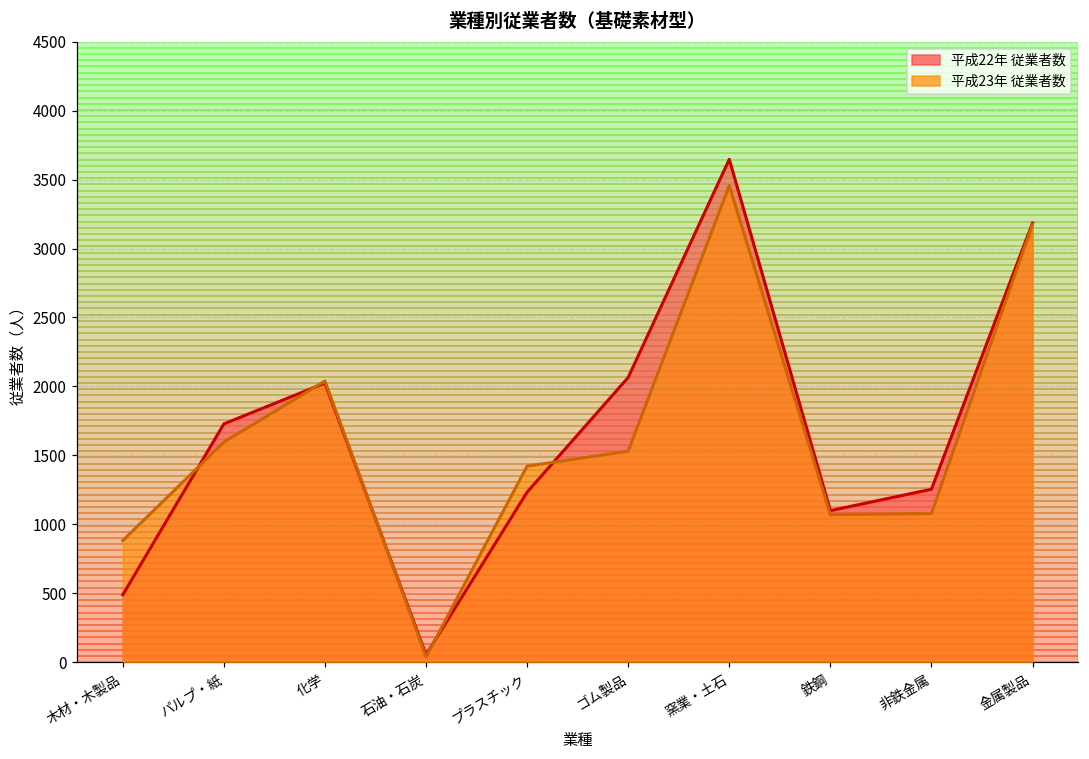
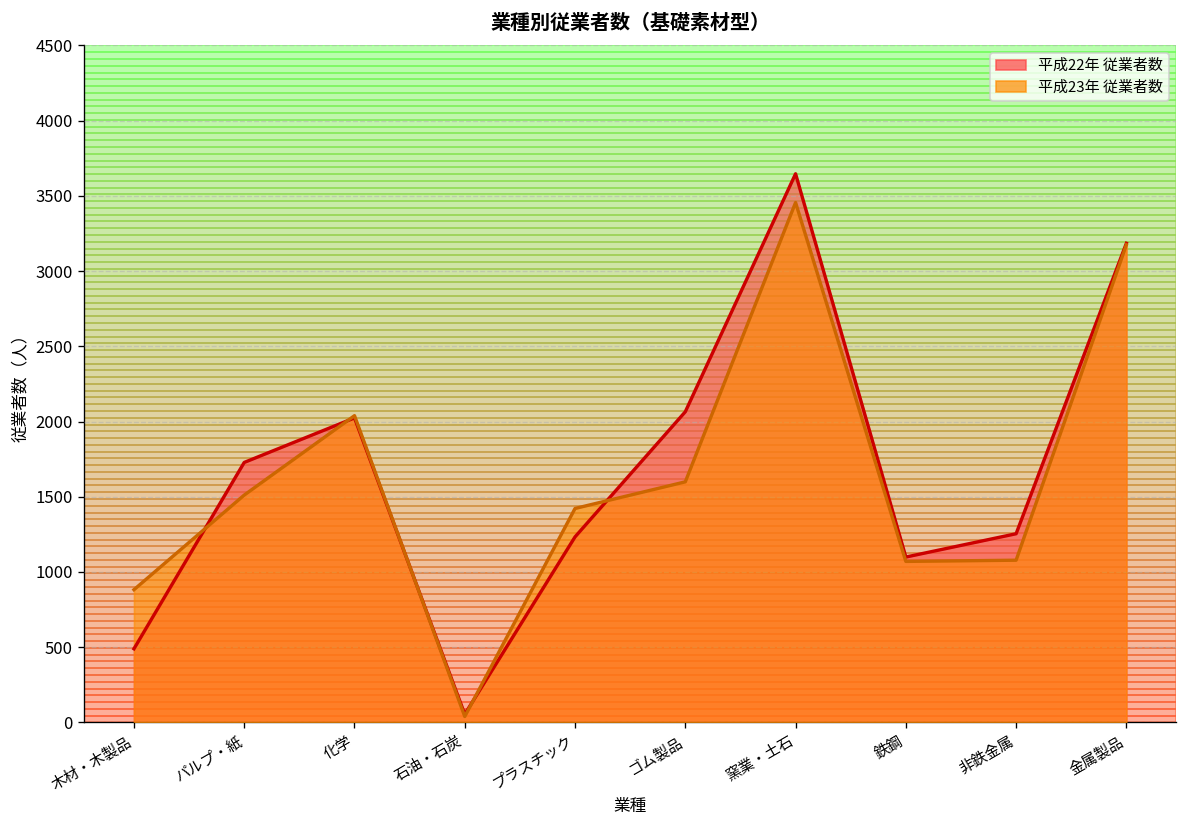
  {
    "平成22年 従業者数": {
      "木材・木製品": 490,
      "パルプ・紙": 1730,
      "プラスチック": 1230,
      "ゴム製品": 2070,
      "窯業・土石": 3650,
      "鉄鋼": 1100,
      "非鉄金属": 1250
    },
    "平成23年 従業者数": {
      "木材・木製品": 880,
-     "パルプ・紙": 1600,
+     "パルプ・紙": 1510,
      "プラスチック": 1420,
-     "ゴム製品": 1530,
+     "ゴム製品": 1600,
      "窯業・土石": 3460,
      "鉄鋼": 1070,
      "非鉄金属": 1080
    }
  }
